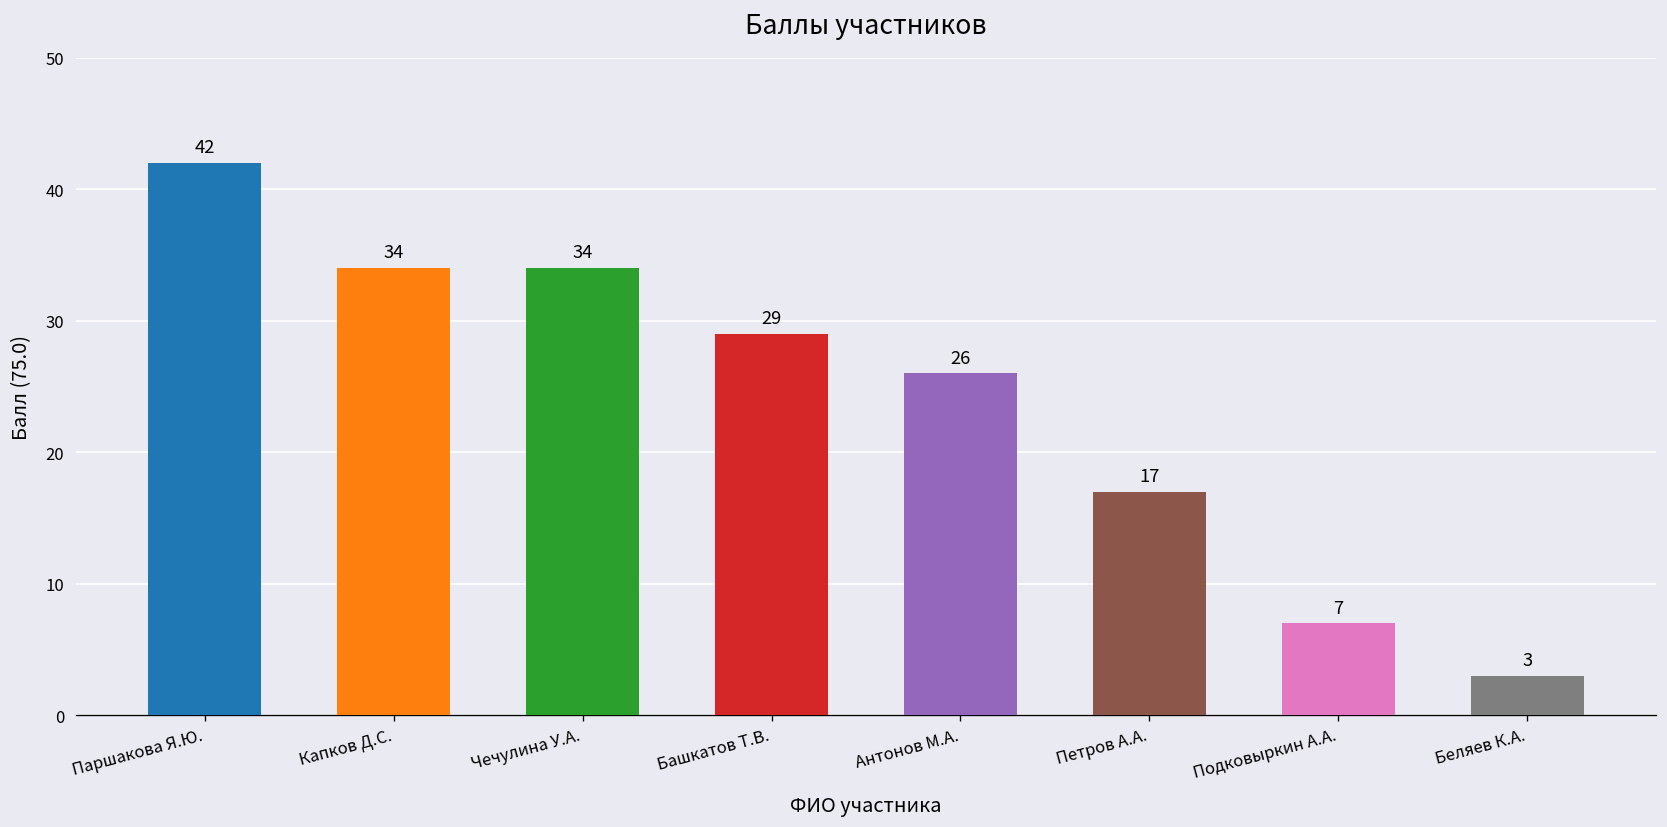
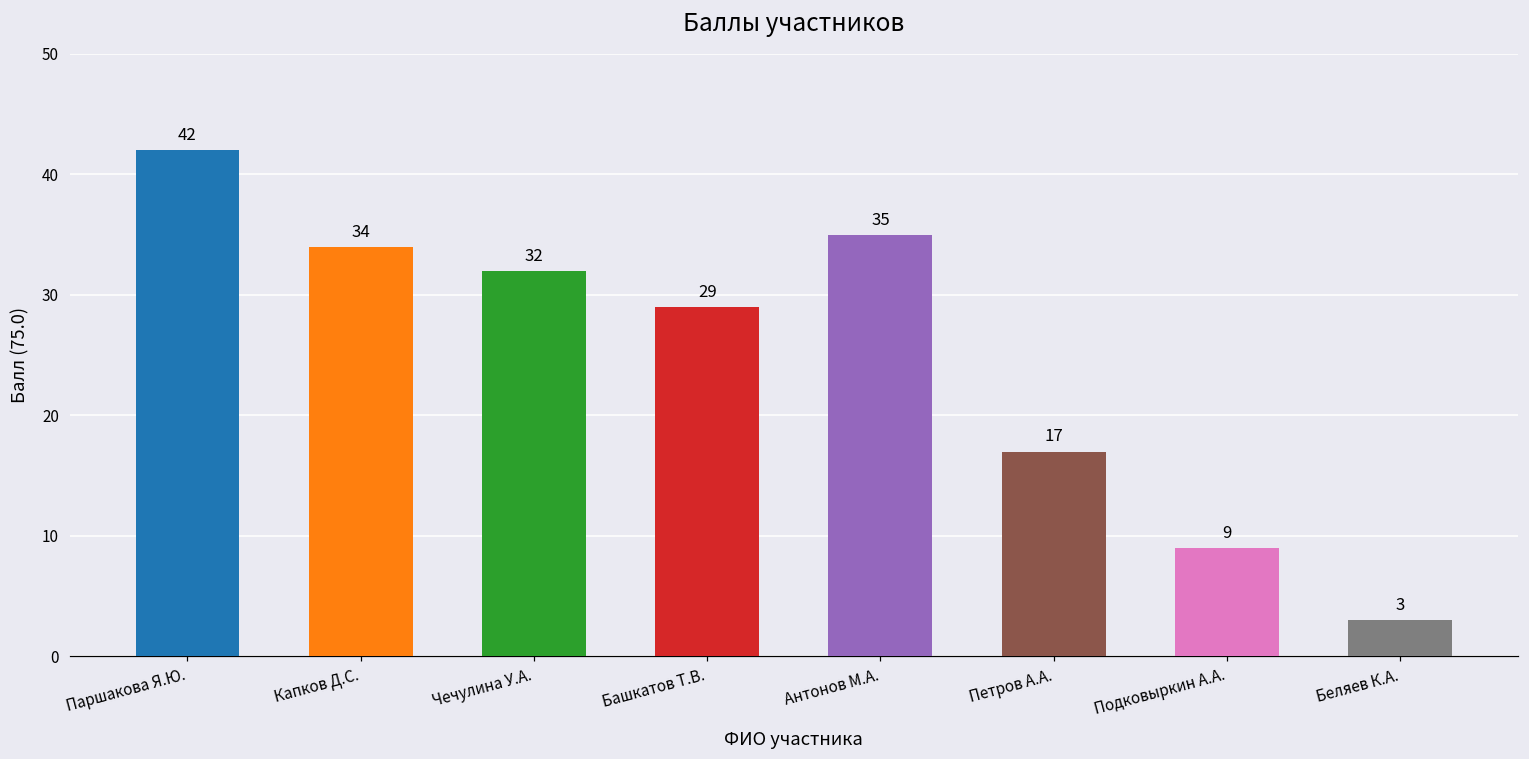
  {
    "Паршакова Я.Ю.": 42,
    "Капков Д.С.": 34,
-   "Чечулина У.А.": 34,
+   "Чечулина У.А.": 32,
    "Башкатов Т.В.": 29,
-   "Антонов М.А.": 26,
+   "Антонов М.А.": 35,
    "Петров А.А.": 17,
-   "Подковыркин А.А.": 7,
+   "Подковыркин А.А.": 9,
    "Беляев К.А.": 3
  }
